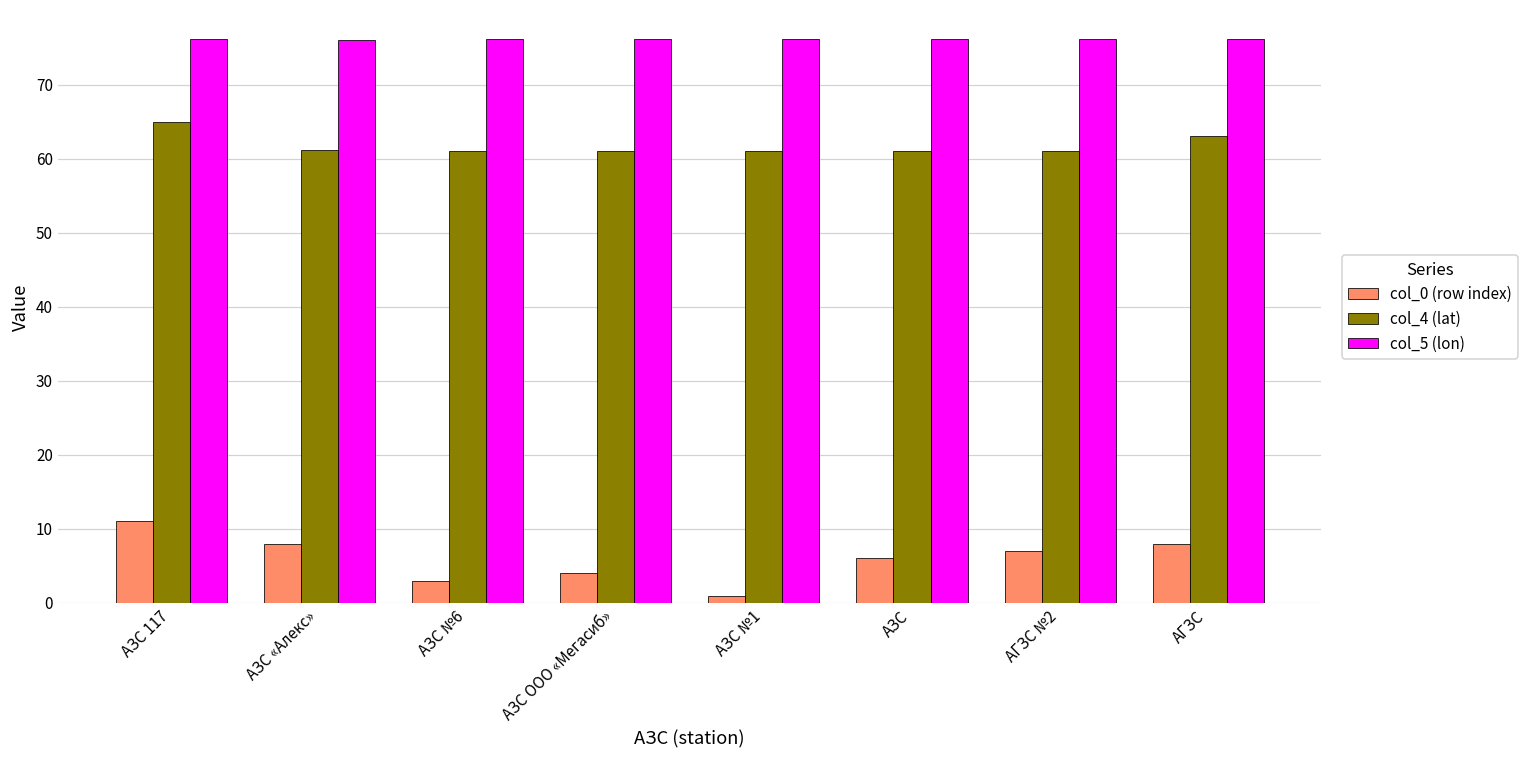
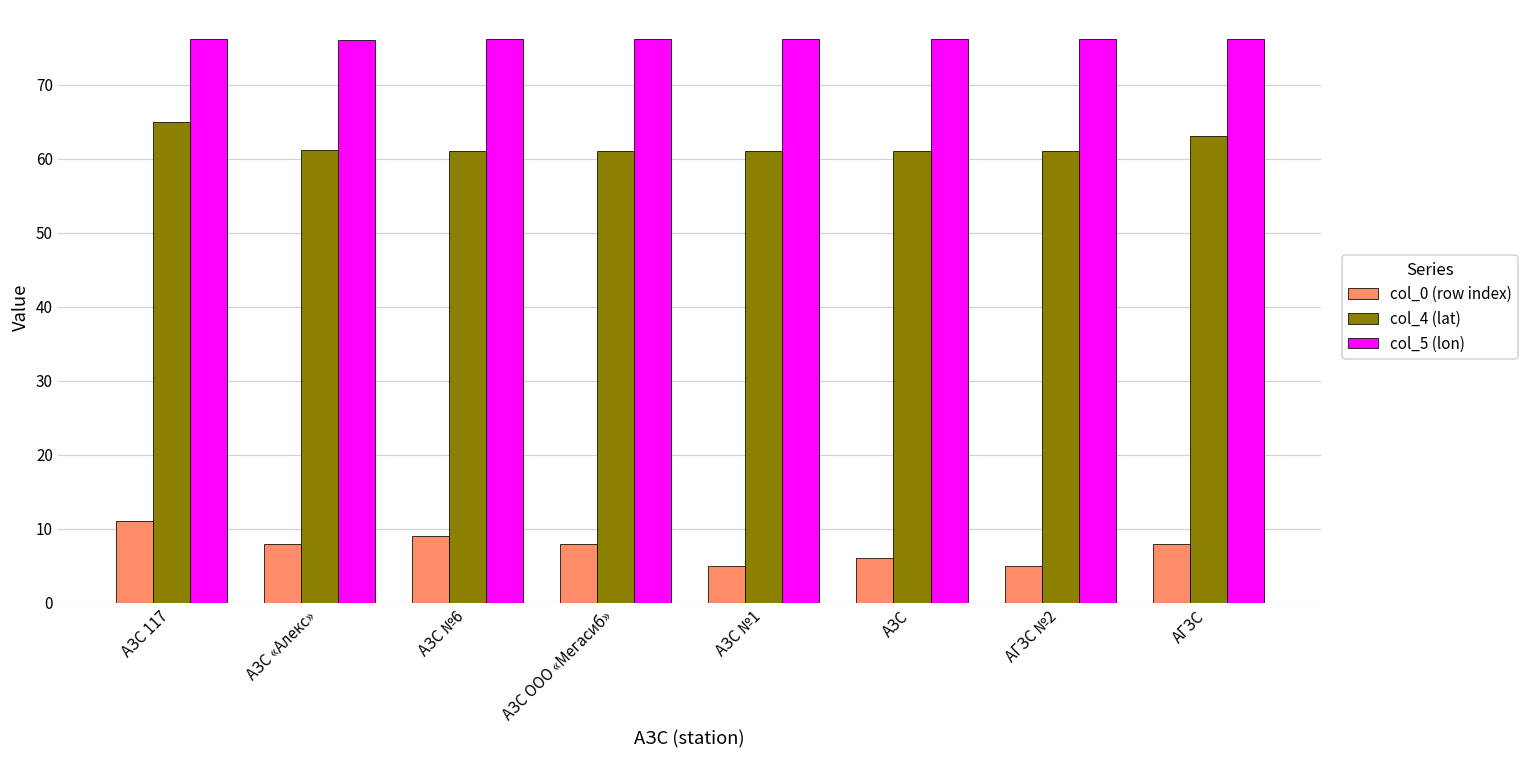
  {
    "col_0 (row index)": {
      "АЗС 117": 11,
      "АЗС «Алекс»": 8,
-     "АЗС №6": 3,
-     "АЗС ООО «Мегасиб»": 4,
-     "АЗС №1": 1,
+     "АЗС №6": 9,
+     "АЗС ООО «Мегасиб»": 8,
+     "АЗС №1": 5,
      "АЗC": 6,
-     "АГЗС №2": 7,
+     "АГЗС №2": 5,
      "АГЗС": 8
    },
    "col_4 (lat)": {
      "АЗС 117": 65,
      "АЗС «Алекс»": 61,
      "АЗС №6": 61,
      "АЗС ООО «Мегасиб»": 61,
      "АЗС №1": 61,
      "АЗC": 61,
      "АГЗС №2": 61,
      "АГЗС": 63
    },
    "col_5 (lon)": {
      "АЗС 117": 76,
      "АЗС «Алекс»": 76,
      "АЗС №6": 76,
      "АЗС ООО «Мегасиб»": 76,
      "АЗС №1": 76,
      "АЗC": 76,
      "АГЗС №2": 76,
      "АГЗС": 76
    }
  }
